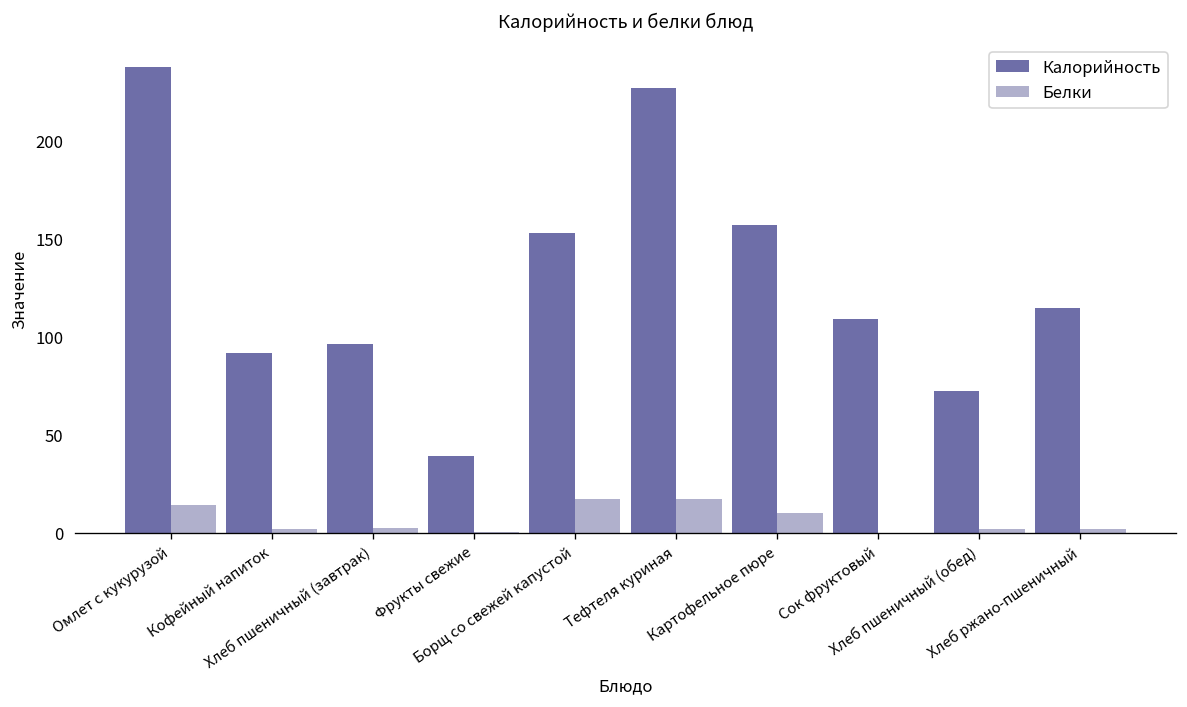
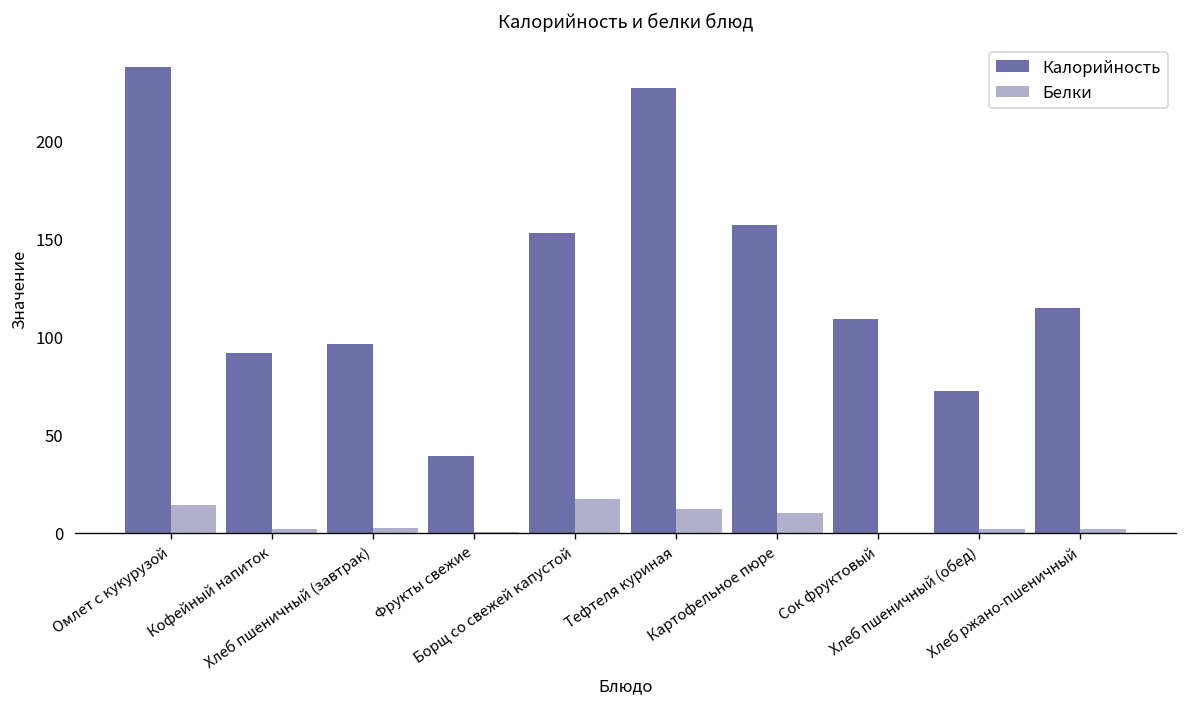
  {
    "Калорийность": {
      "Омлет с кукурузой": 237,
      "Кофейный напиток": 91,
      "Хлеб пшеничный (завтрак)": 96,
      "Фрукты свежие": 39,
      "Борщ со свежей капустой": 153,
      "Тефтеля куриная": 227,
      "Картофельное пюре": 157,
      "Сок фруктовый": 109,
      "Хлеб пшеничный (обед)": 72,
      "Хлеб ржано-пшеничный": 115
    },
    "Белки": {
      "Омлет с кукурузой": 14,
      "Кофейный напиток": 2,
      "Хлеб пшеничный (завтрак)": 2,
      "Борщ со свежей капустой": 17,
-     "Тефтеля куриная": 17,
+     "Тефтеля куриная": 12,
      "Картофельное пюре": 10,
      "Сок фруктовый": 0,
      "Хлеб пшеничный (обед)": 2,
      "Хлеб ржано-пшеничный": 2
    }
  }
